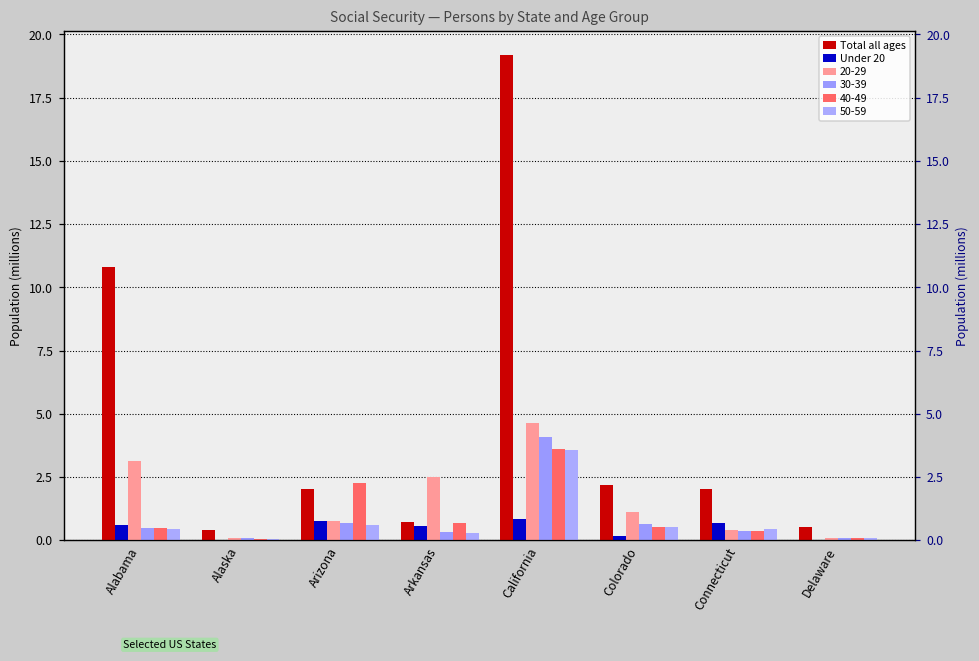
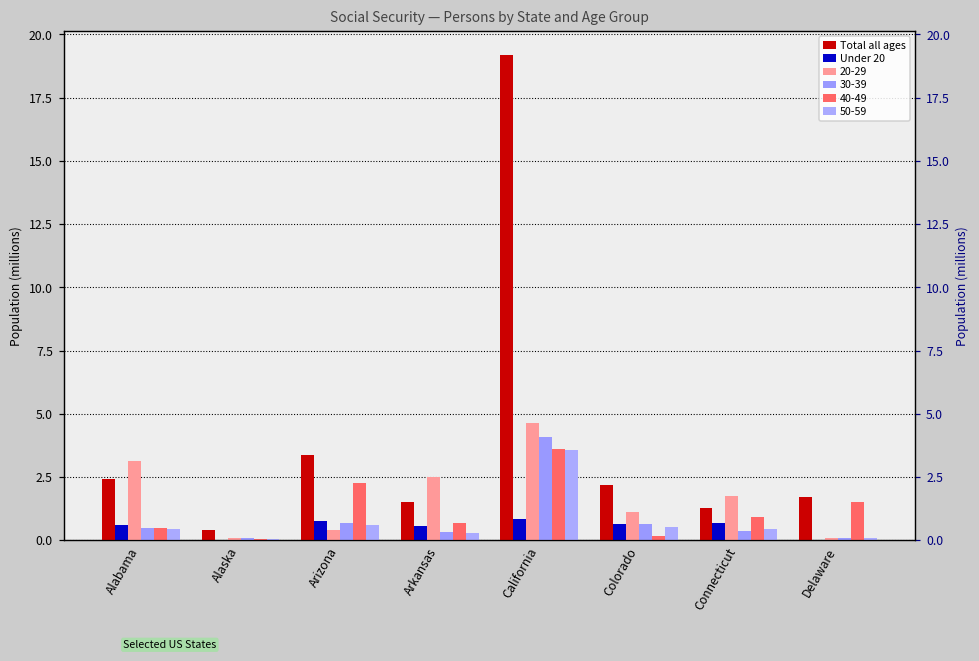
  {
    "Total all ages": {
-     "Alabama": 10.8,
+     "Alabama": 2.4,
      "Alaska": 0.4,
-     "Arizona": 2.0,
-     "Arkansas": 0.7,
+     "Arizona": 3.4,
+     "Arkansas": 1.5,
      "California": 19.2,
      "Colorado": 2.2,
-     "Connecticut": 2.0,
-     "Delaware": 0.5
+     "Connecticut": 1.3,
+     "Delaware": 1.7
    },
    "Under 20": {
      "Alabama": 0.6,
      "Arizona": 0.8,
      "Arkansas": 0.6,
      "California": 0.9,
-     "Colorado": 0.2,
+     "Colorado": 0.7,
      "Connecticut": 0.7
    },
    "20-29": {
      "Alabama": 3.1,
-     "Arizona": 0.8,
+     "Arizona": 0.4,
      "Arkansas": 2.5,
      "California": 4.6,
      "Colorado": 1.1,
-     "Connecticut": 0.4
+     "Connecticut": 1.7
    },
    "40-49": {
      "Alabama": 0.5,
      "Arizona": 2.3,
      "Arkansas": 0.7,
      "California": 3.6,
-     "Colorado": 0.5,
-     "Connecticut": 0.4,
-     "Delaware": 0.1
+     "Colorado": 0.2,
+     "Connecticut": 0.9,
+     "Delaware": 1.5
    }
  }
